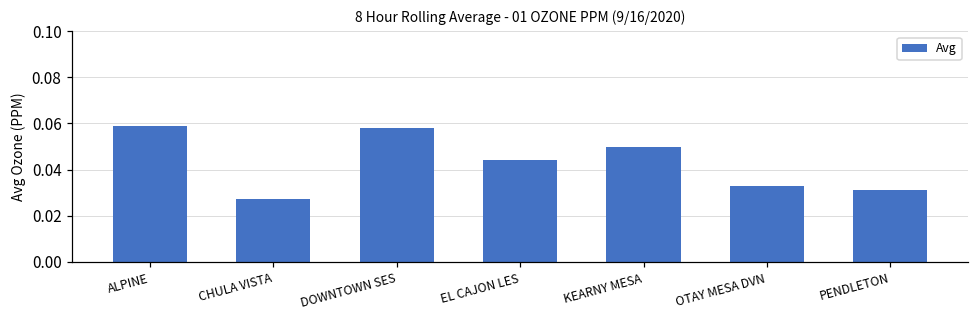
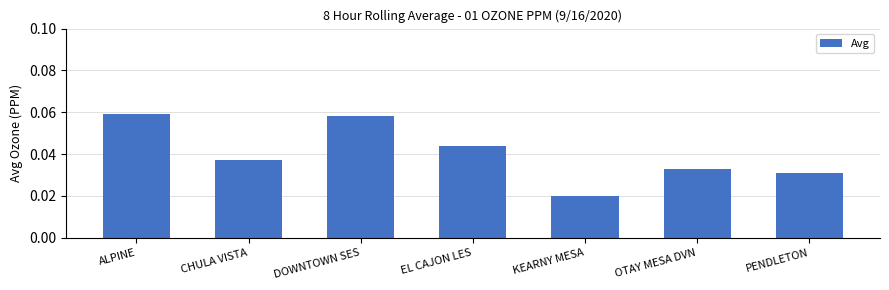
  {
    "ALPINE": 0.059,
-   "CHULA VISTA": 0.027,
+   "CHULA VISTA": 0.037,
    "DOWNTOWN SES": 0.058,
    "EL CAJON LES": 0.044,
-   "KEARNY MESA": 0.05,
+   "KEARNY MESA": 0.02,
    "OTAY MESA DVN": 0.033,
    "PENDLETON": 0.031
  }
